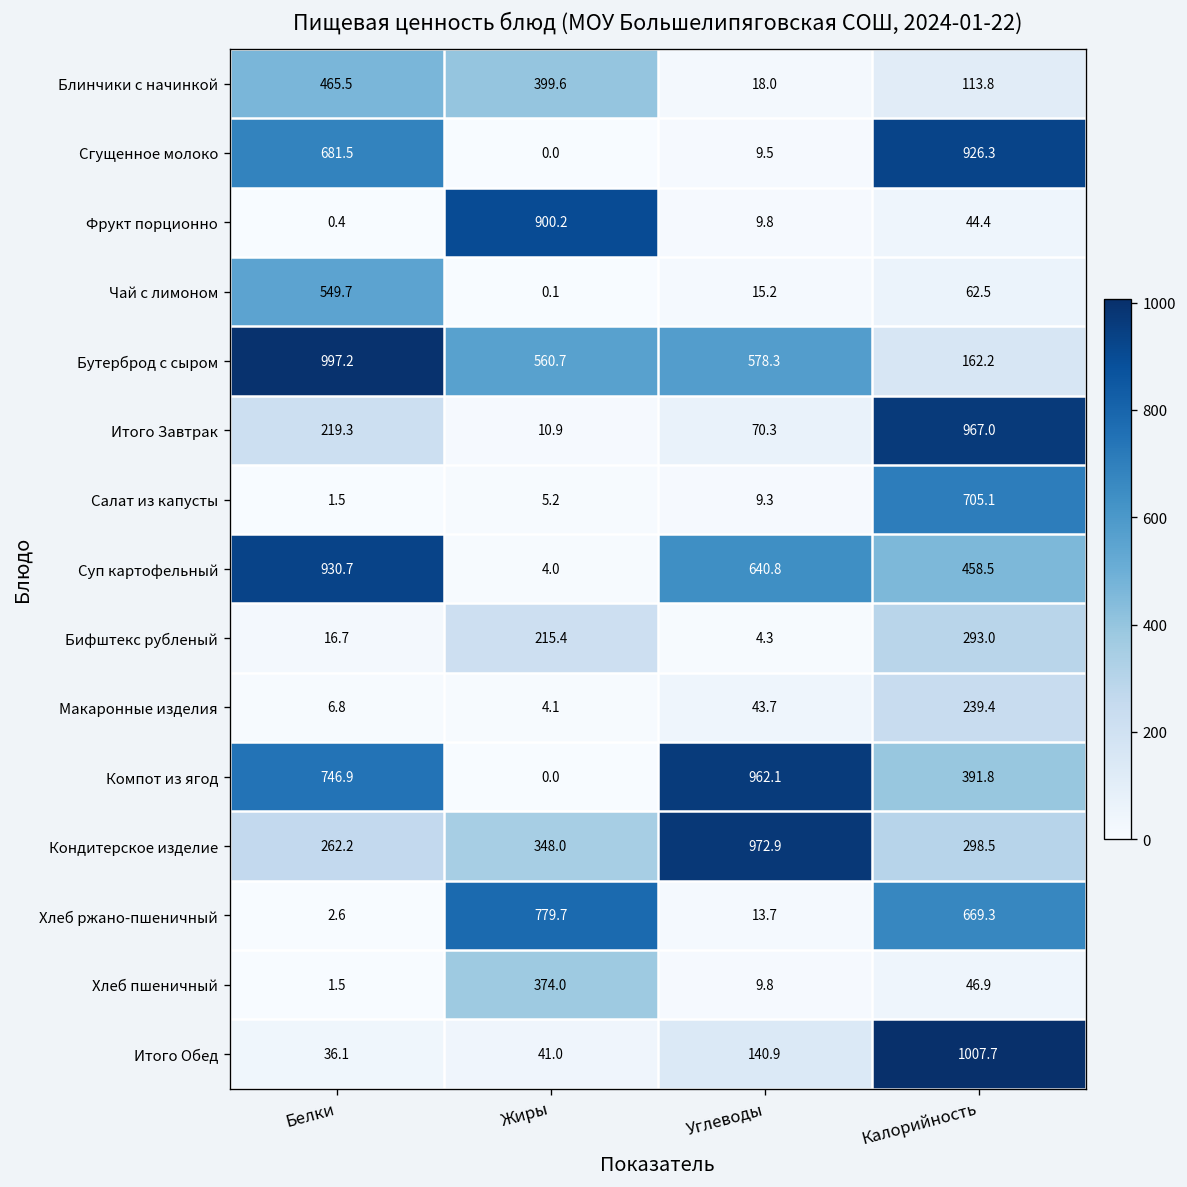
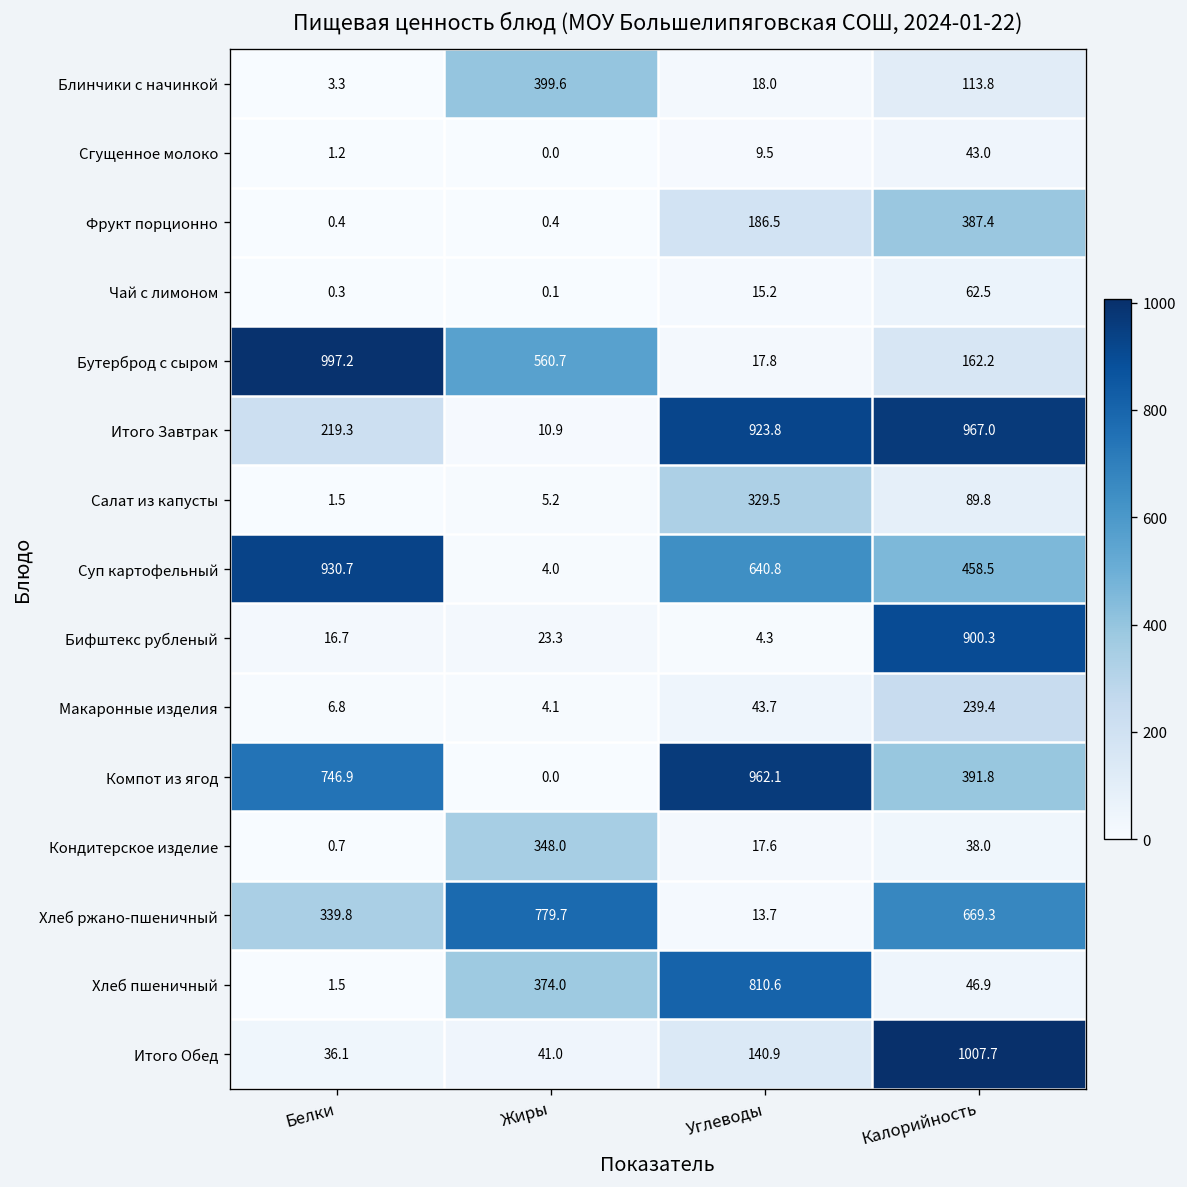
  {
    "Блинчики с начинкой": {
-     "Белки": 465.5,
+     "Белки": 3.3,
      "Жиры": 399.6,
      "Углеводы": 18.0,
      "Калорийность": 113.8
    },
    "Сгущенное молоко": {
-     "Белки": 681.5,
+     "Белки": 1.2,
      "Жиры": 0.0,
      "Углеводы": 9.5,
-     "Калорийность": 926.3
+     "Калорийность": 43.0
    },
    "Фрукт порционно": {
      "Белки": 0.4,
-     "Жиры": 900.2,
-     "Углеводы": 9.8,
-     "Калорийность": 44.4
+     "Жиры": 0.4,
+     "Углеводы": 186.5,
+     "Калорийность": 387.4
    },
    "Чай с лимоном": {
-     "Белки": 549.7,
+     "Белки": 0.3,
      "Жиры": 0.1,
      "Углеводы": 15.2,
      "Калорийность": 62.5
    },
    "Бутерброд с сыром": {
      "Белки": 997.2,
      "Жиры": 560.7,
-     "Углеводы": 578.3,
+     "Углеводы": 17.8,
      "Калорийность": 162.2
    },
    "Итого Завтрак": {
      "Белки": 219.3,
      "Жиры": 10.9,
-     "Углеводы": 70.3,
+     "Углеводы": 923.8,
      "Калорийность": 967.0
    },
    "Салат из капусты": {
      "Белки": 1.5,
      "Жиры": 5.2,
-     "Углеводы": 9.3,
-     "Калорийность": 705.1
+     "Углеводы": 329.5,
+     "Калорийность": 89.8
    },
    "Суп картофельный": {
      "Белки": 930.7,
      "Жиры": 4.0,
      "Углеводы": 640.8,
      "Калорийность": 458.5
    },
    "Бифштекс рубленый": {
      "Белки": 16.7,
-     "Жиры": 215.4,
+     "Жиры": 23.3,
      "Углеводы": 4.3,
-     "Калорийность": 293.0
+     "Калорийность": 900.3
    },
    "Макаронные изделия": {
      "Белки": 6.8,
      "Жиры": 4.1,
      "Углеводы": 43.7,
      "Калорийность": 239.4
    },
    "Компот из ягод": {
      "Белки": 746.9,
      "Жиры": 0.0,
      "Углеводы": 962.1,
      "Калорийность": 391.8
    },
    "Кондитерское изделие": {
-     "Белки": 262.2,
+     "Белки": 0.7,
      "Жиры": 348.0,
-     "Углеводы": 972.9,
-     "Калорийность": 298.5
+     "Углеводы": 17.6,
+     "Калорийность": 38.0
    },
    "Хлеб ржано-пшеничный": {
-     "Белки": 2.6,
+     "Белки": 339.8,
      "Жиры": 779.7,
      "Углеводы": 13.7,
      "Калорийность": 669.3
    },
    "Хлеб пшеничный": {
      "Белки": 1.5,
      "Жиры": 374.0,
-     "Углеводы": 9.8,
+     "Углеводы": 810.6,
      "Калорийность": 46.9
    },
    "Итого Обед": {
      "Белки": 36.1,
      "Жиры": 41.0,
      "Углеводы": 140.9,
      "Калорийность": 1007.7
    }
  }
